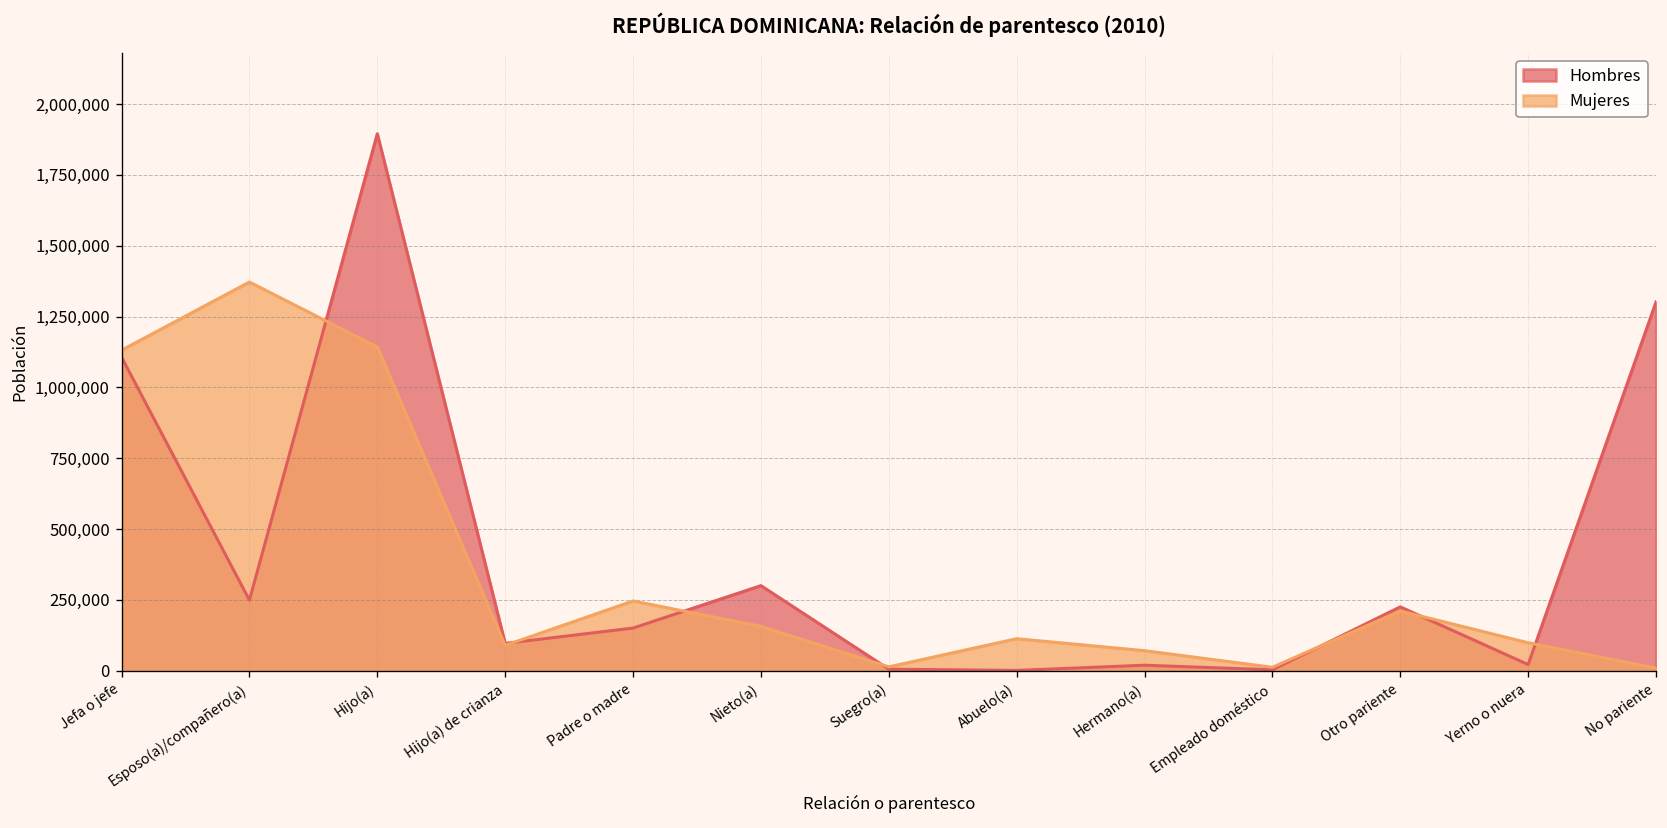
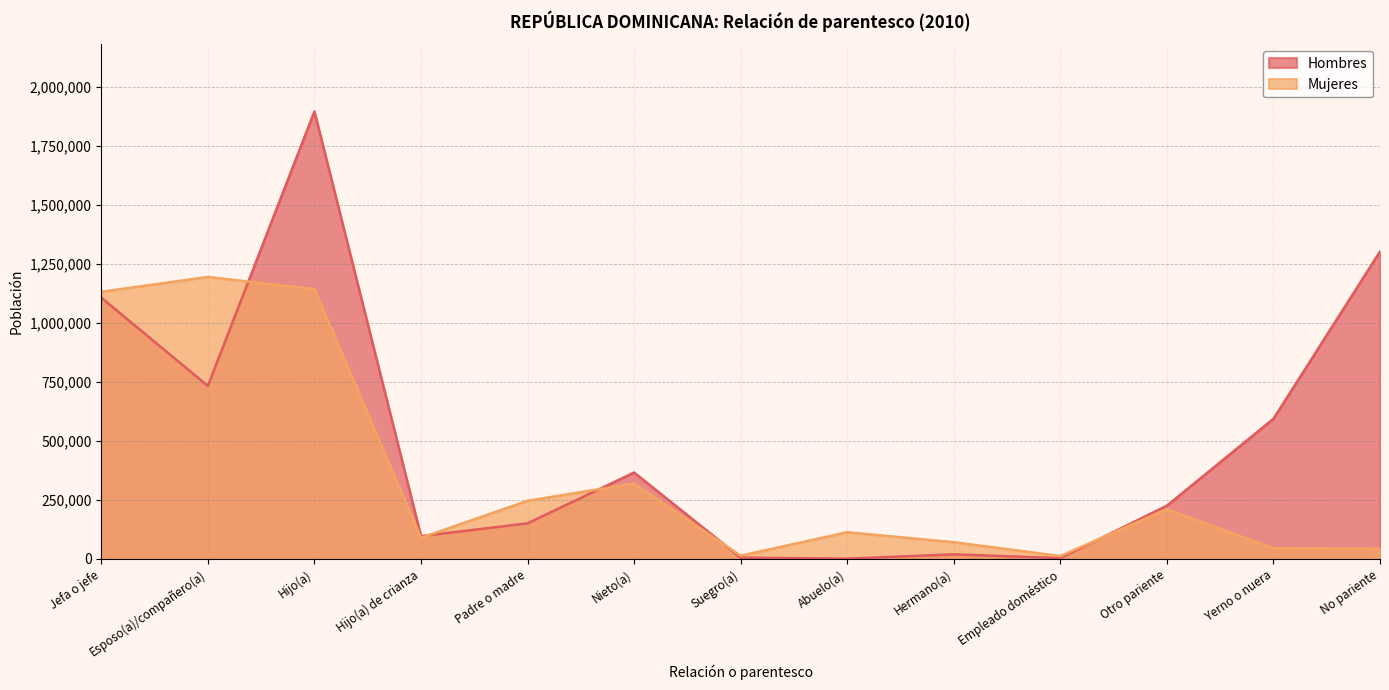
  {
    "Hombres": {
      "Jefa o jefe": "1,110,000",
-     "Esposo(a)/compañero(a)": "250,000",
+     "Esposo(a)/compañero(a)": "730,000",
      "Hijo(a)": "1,900,000",
      "Padre o madre": "150,000",
-     "Nieto(a)": "300,000",
+     "Nieto(a)": "370,000",
      "Abuelo(a)": "0",
      "Hermano(a)": "20,000",
      "Otro pariente": "230,000",
-     "Yerno o nuera": "20,000",
+     "Yerno o nuera": "590,000",
      "No pariente": "1,300,000"
    },
    "Mujeres": {
      "Jefa o jefe": "1,130,000",
-     "Esposo(a)/compañero(a)": "1,370,000",
+     "Esposo(a)/compañero(a)": "1,190,000",
      "Hijo(a)": "1,140,000",
      "Padre o madre": "250,000",
-     "Nieto(a)": "160,000",
+     "Nieto(a)": "320,000",
      "Abuelo(a)": "110,000",
      "Hermano(a)": "70,000",
      "Otro pariente": "210,000",
-     "Yerno o nuera": "100,000",
-     "No pariente": "10,000"
+     "Yerno o nuera": "40,000",
+     "No pariente": "40,000"
    }
  }
